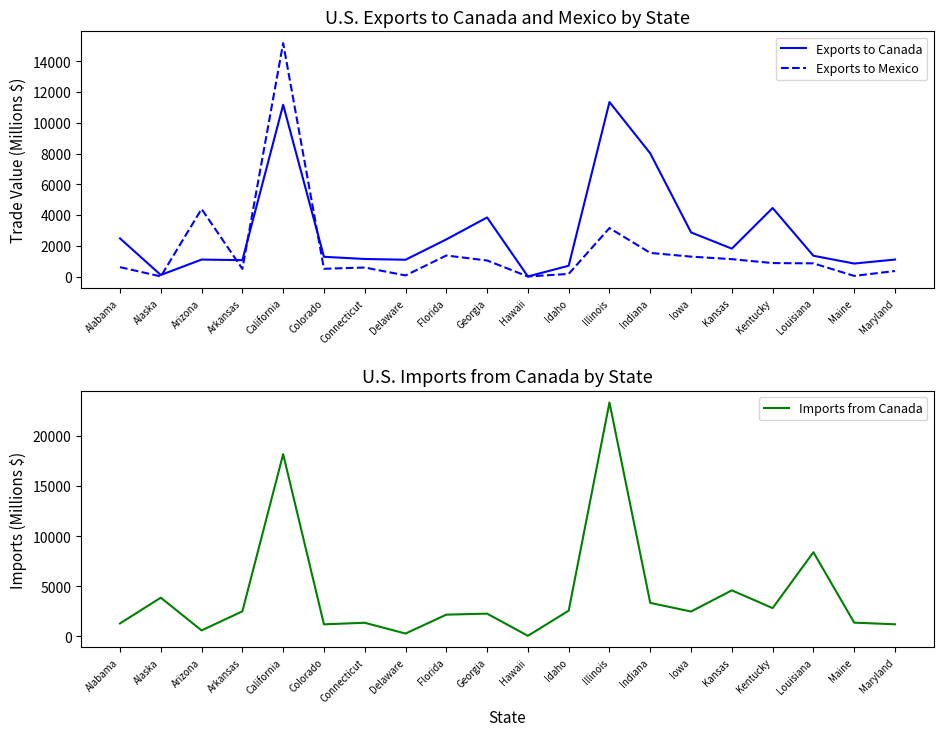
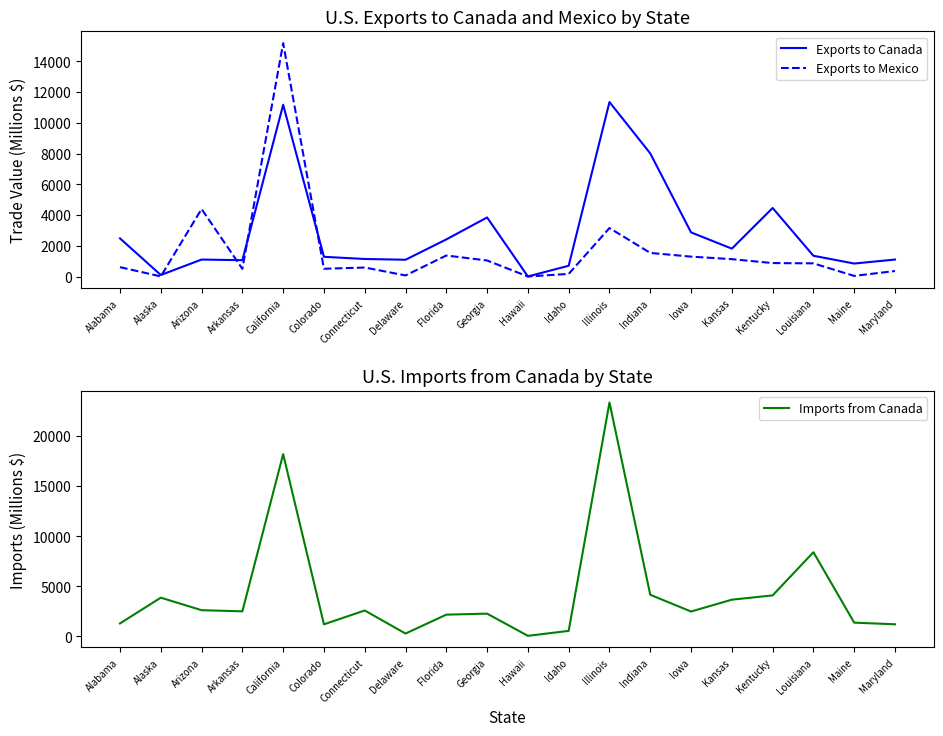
  {
    "U.S. Imports from Canada by State": {
      "Alabama": 1300,
      "Alaska": 3900,
-     "Arizona": 600,
+     "Arizona": 2600,
      "Arkansas": 2500,
      "California": 18200,
      "Colorado": 1200,
-     "Connecticut": 1400,
+     "Connecticut": 2600,
      "Delaware": 300,
      "Florida": 2200,
      "Georgia": 2300,
      "Hawaii": 100,
-     "Idaho": 2600,
+     "Idaho": 600,
      "Illinois": 23400,
-     "Indiana": 3400,
+     "Indiana": 4200,
      "Iowa": 2500,
-     "Kansas": 4600,
-     "Kentucky": 2800,
+     "Kansas": 3700,
+     "Kentucky": 4100,
      "Louisiana": 8400,
      "Maine": 1400,
      "Maryland": 1200
    }
  }
